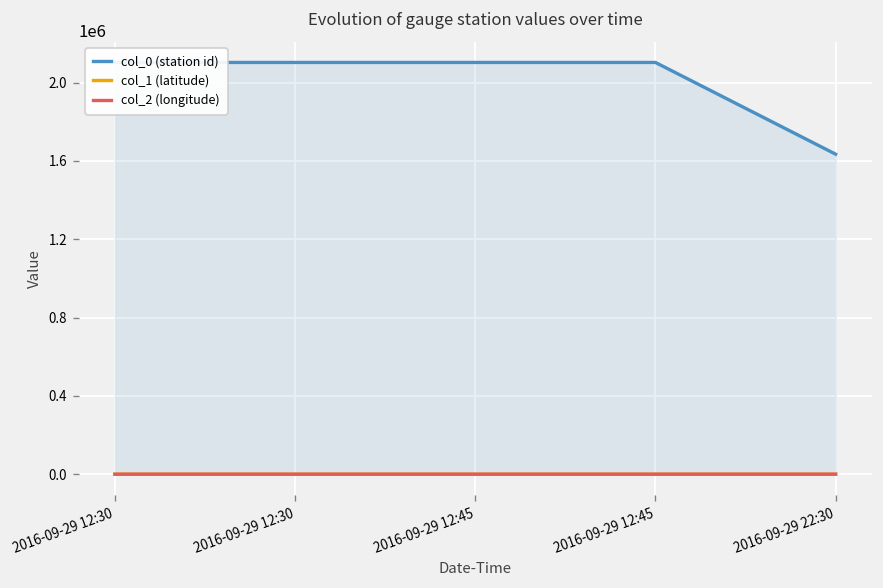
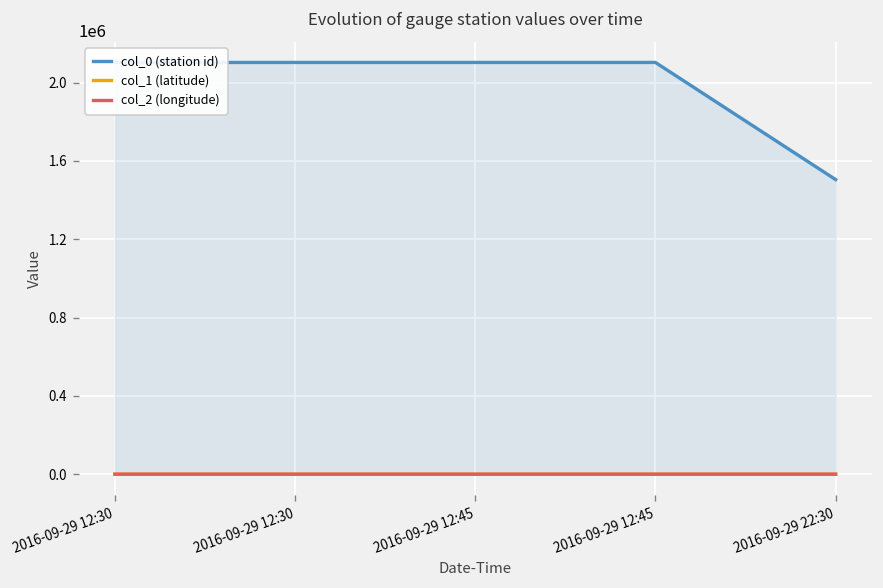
  {
    "col_0 (station id)": {
-     "2016-09-29 22:30": 1630000
+     "2016-09-29 22:30": 1500000
    },
    "col_2 (longitude)": {
      "2016-09-29 22:30": 0
    }
  }
